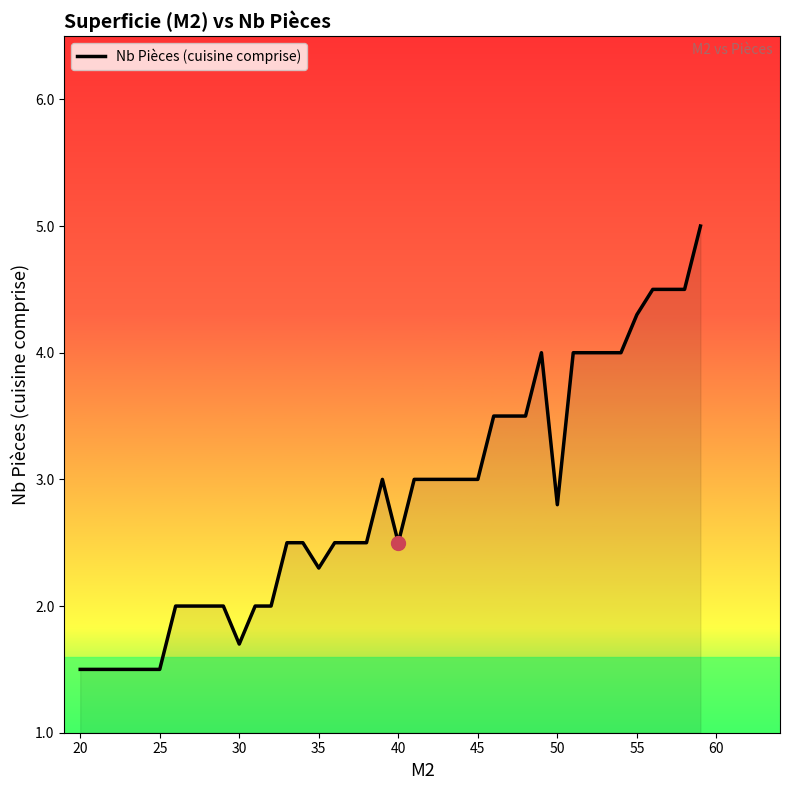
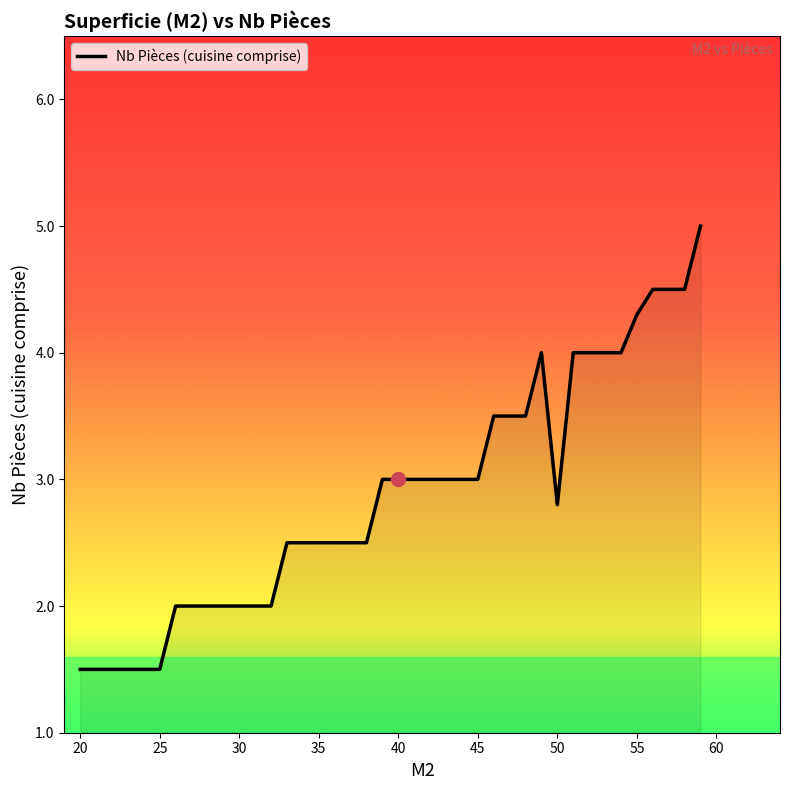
  {
    "Nb Pièces (cuisine comprise)": {
-     "30": 1.7,
-     "35": 2.3,
-     "40": 2.5,
+     "30": 2.0,
+     "35": 2.5,
+     "40": 3.0,
      "45": 3.0,
      "50": 2.8,
      "55": 4.3
    }
  }
